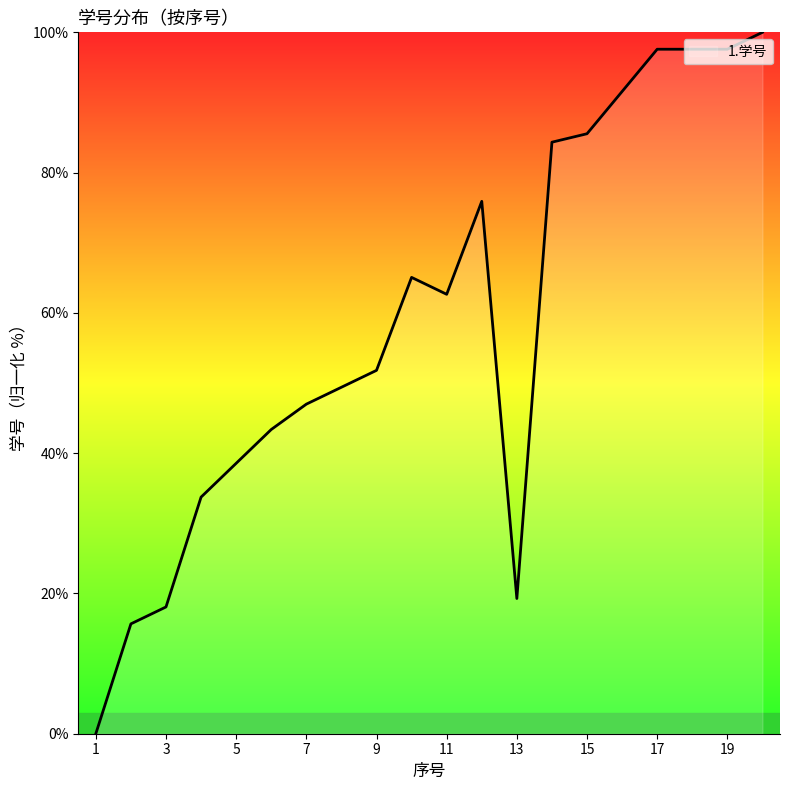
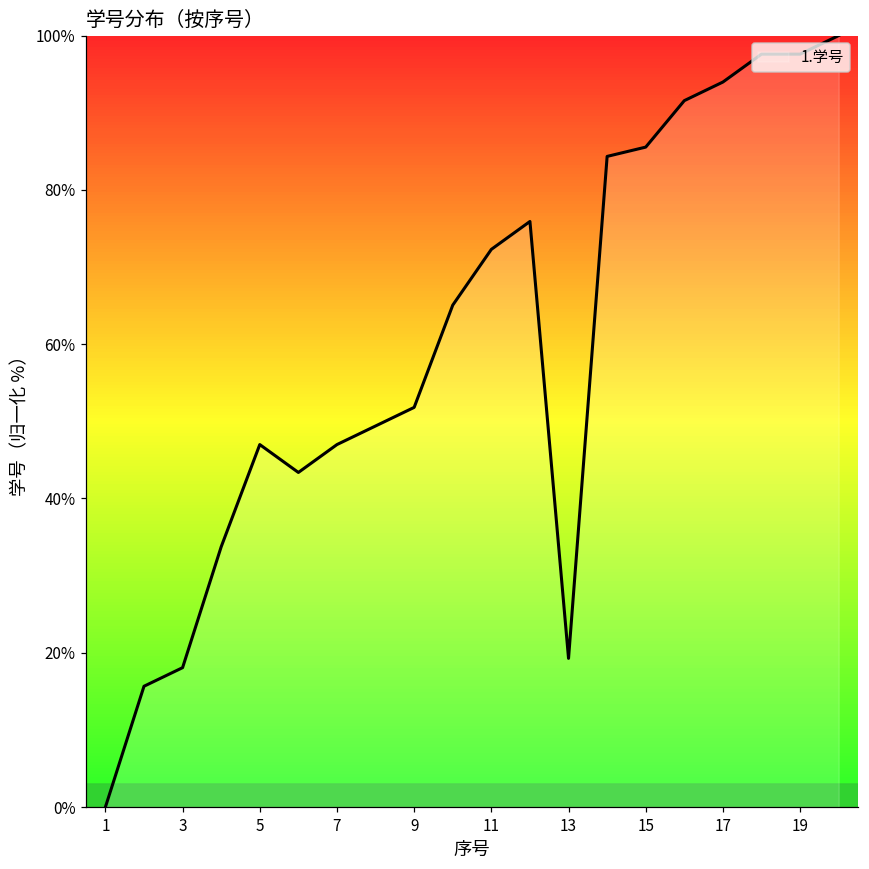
  {
    "3": "18%",
-   "5": "39%",
+   "5": "47%",
    "7": "47%",
    "9": "52%",
-   "11": "63%",
+   "11": "72%",
    "13": "19%",
    "15": "86%",
-   "17": "98%"
+   "17": "94%"
  }
